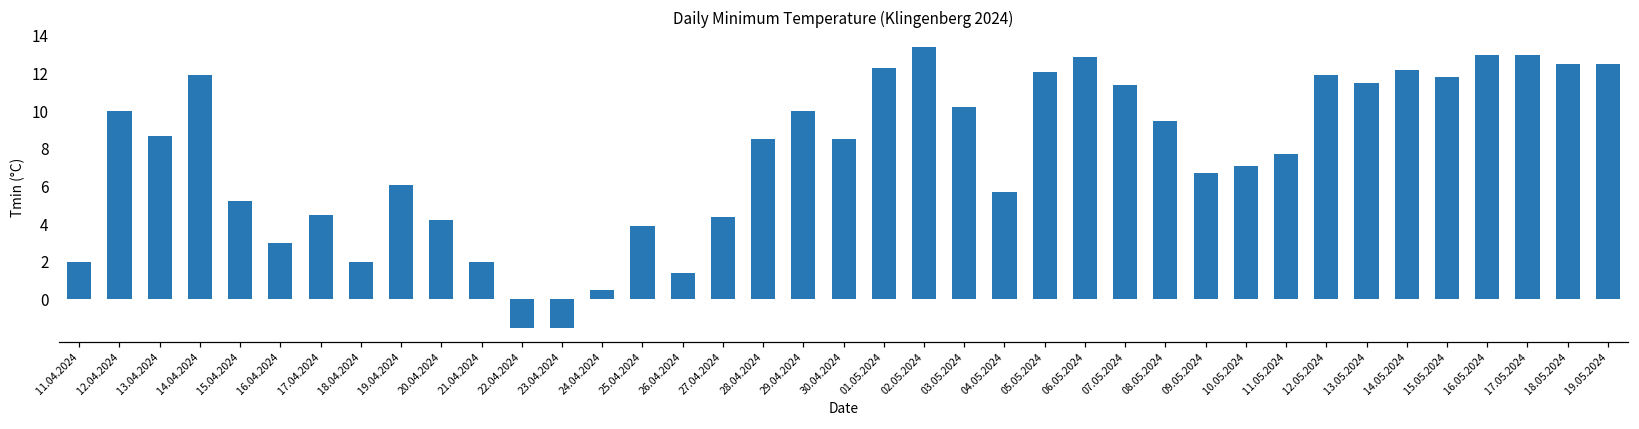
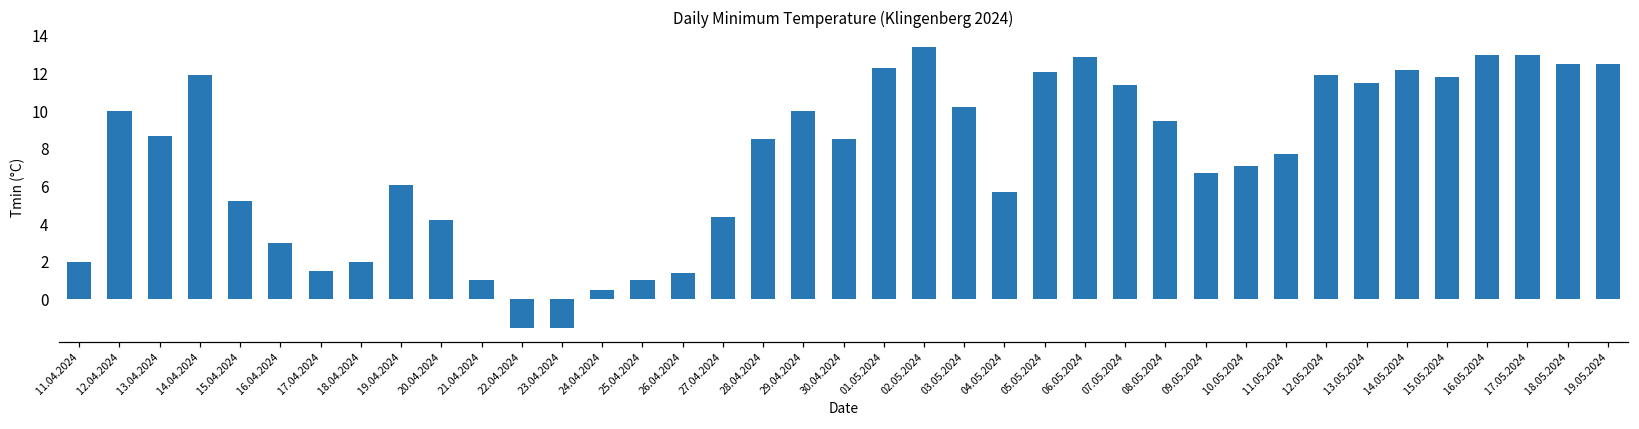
  {
    "11.04.2024": 2.0,
    "12.04.2024": 10.0,
    "13.04.2024": 8.7,
    "14.04.2024": 11.9,
    "15.04.2024": 5.2,
    "16.04.2024": 3.0,
-   "17.04.2024": 4.5,
+   "17.04.2024": 1.5,
    "18.04.2024": 2.0,
    "19.04.2024": 6.1,
    "20.04.2024": 4.2,
-   "21.04.2024": 2,
+   "21.04.2024": 1,
    "22.04.2024": -1.5,
    "23.04.2024": -1.5,
    "24.04.2024": 0.5,
-   "25.04.2024": 3.9,
+   "25.04.2024": 1.0,
    "26.04.2024": 1.4,
    "27.04.2024": 4.4,
    "28.04.2024": 8.5,
    "29.04.2024": 10.0,
    "30.04.2024": 8.5,
    "01.05.2024": 12.3,
    "02.05.2024": 13.4,
    "03.05.2024": 10.2,
    "04.05.2024": 5.7,
    "05.05.2024": 12.1,
    "06.05.2024": 12.9,
    "07.05.2024": 11.4,
    "08.05.2024": 9.5,
    "09.05.2024": 6.7,
    "10.05.2024": 7.1,
    "11.05.2024": 7.7,
    "12.05.2024": 11.9,
    "13.05.2024": 11.5,
    "14.05.2024": 12.2,
    "15.05.2024": 11.8,
    "16.05.2024": 13.0,
    "17.05.2024": 13.0,
    "18.05.2024": 12.5,
    "19.05.2024": 12.5
  }
